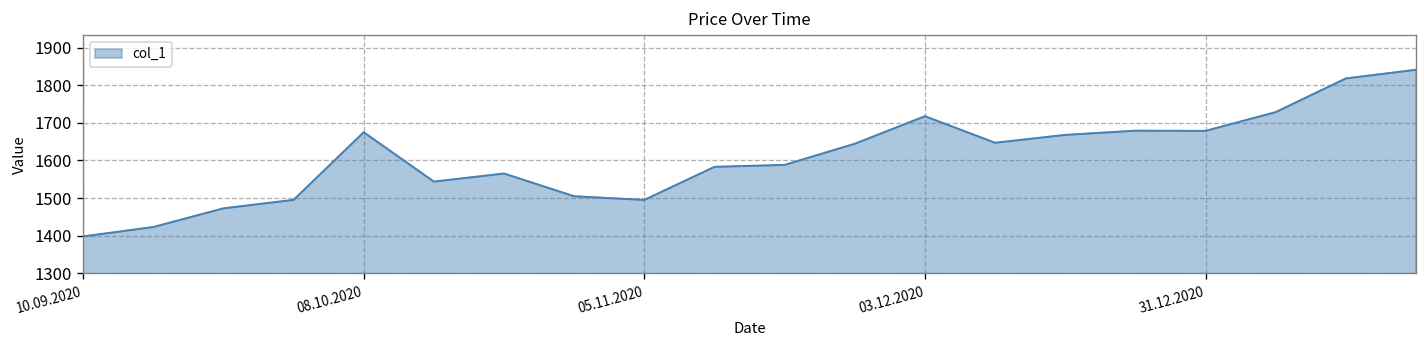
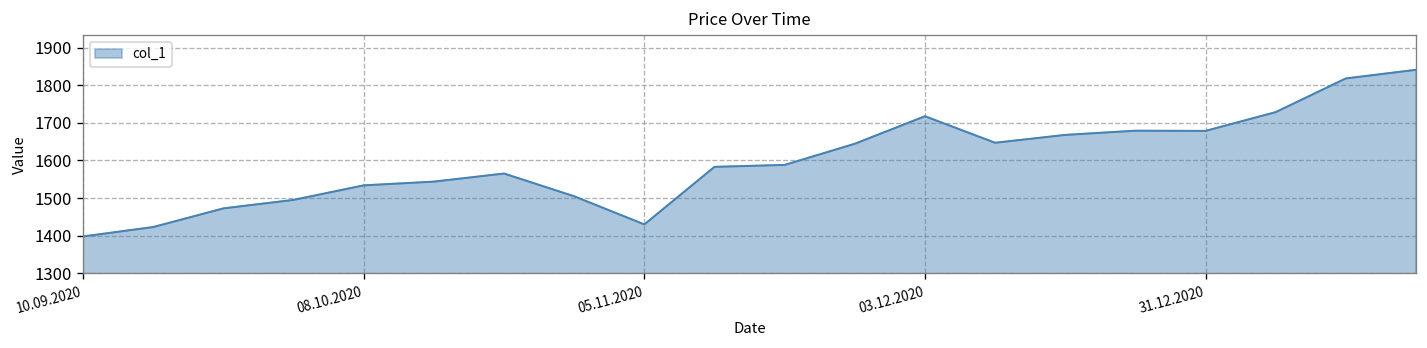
  {
    "10.09.2020": 1400,
-   "08.10.2020": 1680,
-   "05.11.2020": 1500,
+   "08.10.2020": 1530,
+   "05.11.2020": 1430,
    "03.12.2020": 1720,
    "31.12.2020": 1680
  }
